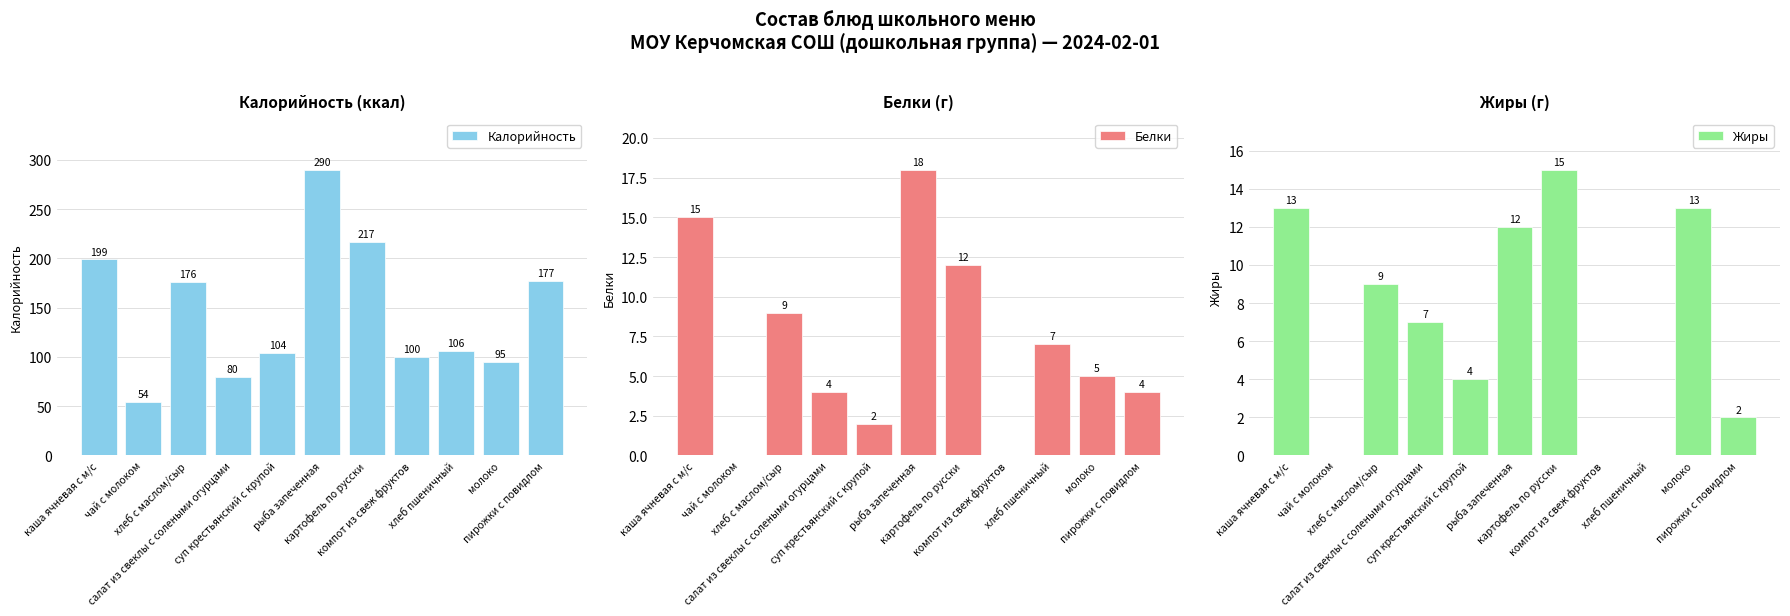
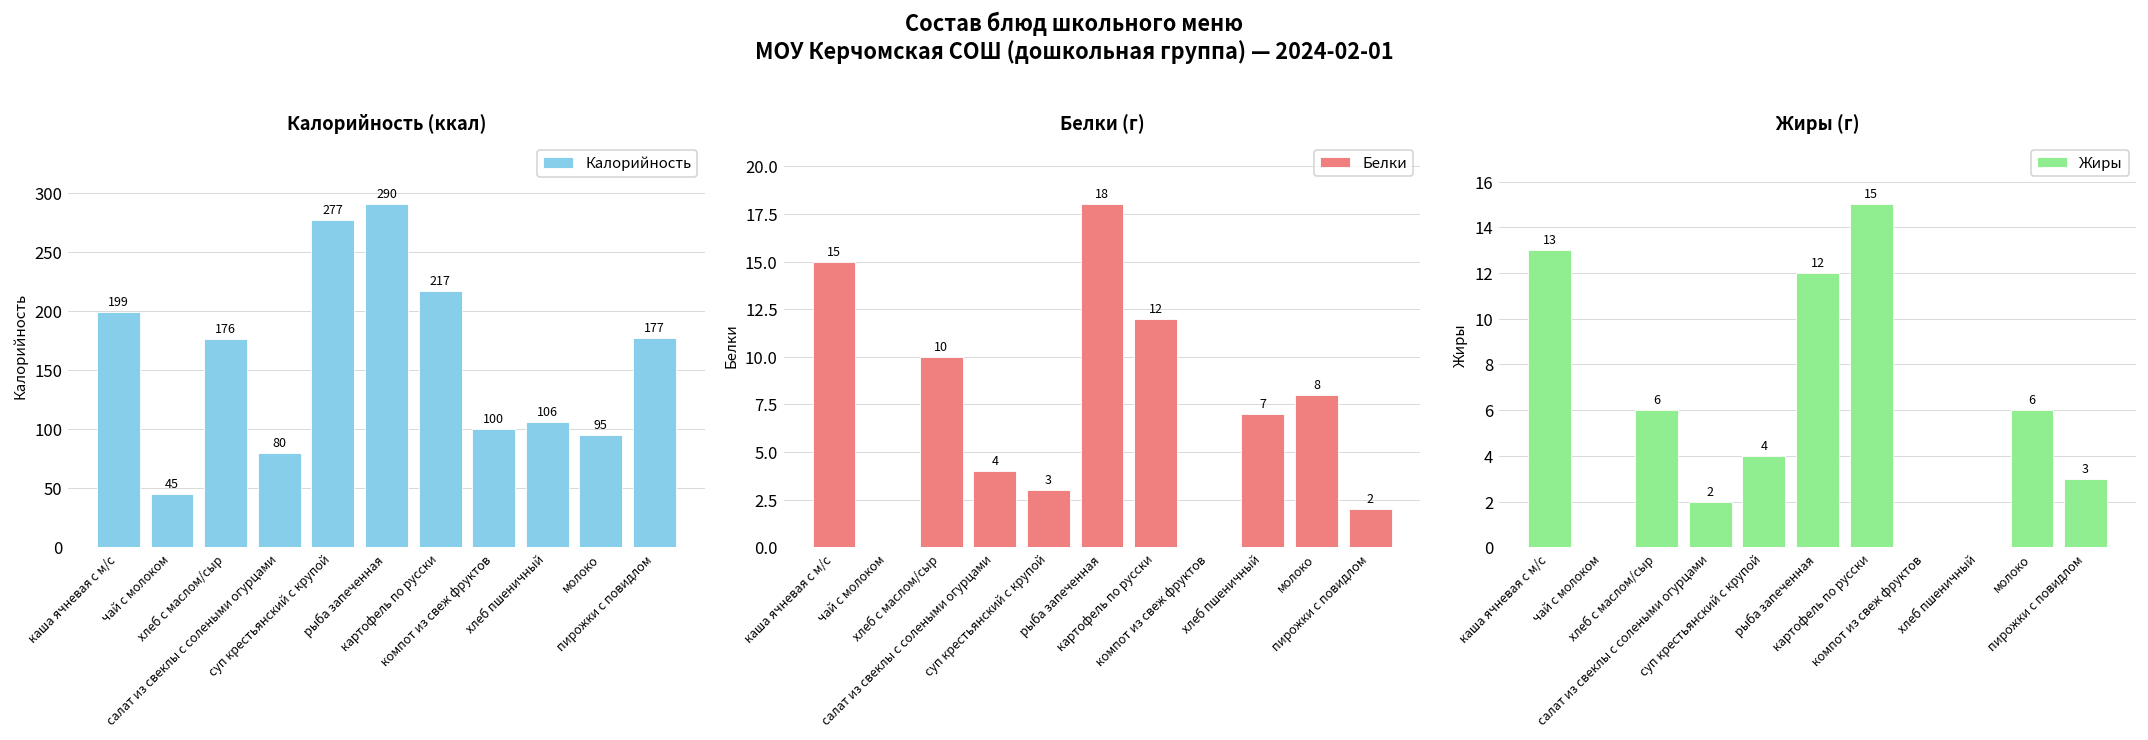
  {
    "Калорийность (ккал)": {
      "каша ячневая с м/с": 199,
-     "чай с молоком": 54,
+     "чай с молоком": 45,
      "хлеб с маслом/сыр": 176,
      "салат из свеклы с солеными огурцами": 80,
-     "суп крестьянский с крупой": 104,
+     "суп крестьянский с крупой": 277,
      "рыба запеченная": 290,
      "картофель по русски": 217,
      "компот из свеж фруктов": 100,
      "хлеб пшеничный": 106,
      "молоко": 95,
      "пирожки с повидлом": 177
    },
    "Белки (г)": {
      "каша ячневая с м/с": 15,
-     "хлеб с маслом/сыр": 9,
+     "хлеб с маслом/сыр": 10,
      "салат из свеклы с солеными огурцами": 4,
-     "суп крестьянский с крупой": 2,
+     "суп крестьянский с крупой": 3,
      "рыба запеченная": 18,
      "картофель по русски": 12,
      "хлеб пшеничный": 7,
-     "молоко": 5,
-     "пирожки с повидлом": 4
+     "молоко": 8,
+     "пирожки с повидлом": 2
    },
    "Жиры (г)": {
      "каша ячневая с м/с": 13,
-     "хлеб с маслом/сыр": 9,
-     "салат из свеклы с солеными огурцами": 7,
+     "хлеб с маслом/сыр": 6,
+     "салат из свеклы с солеными огурцами": 2,
      "суп крестьянский с крупой": 4,
      "рыба запеченная": 12,
      "картофель по русски": 15,
-     "молоко": 13,
-     "пирожки с повидлом": 2
+     "молоко": 6,
+     "пирожки с повидлом": 3
    }
  }
